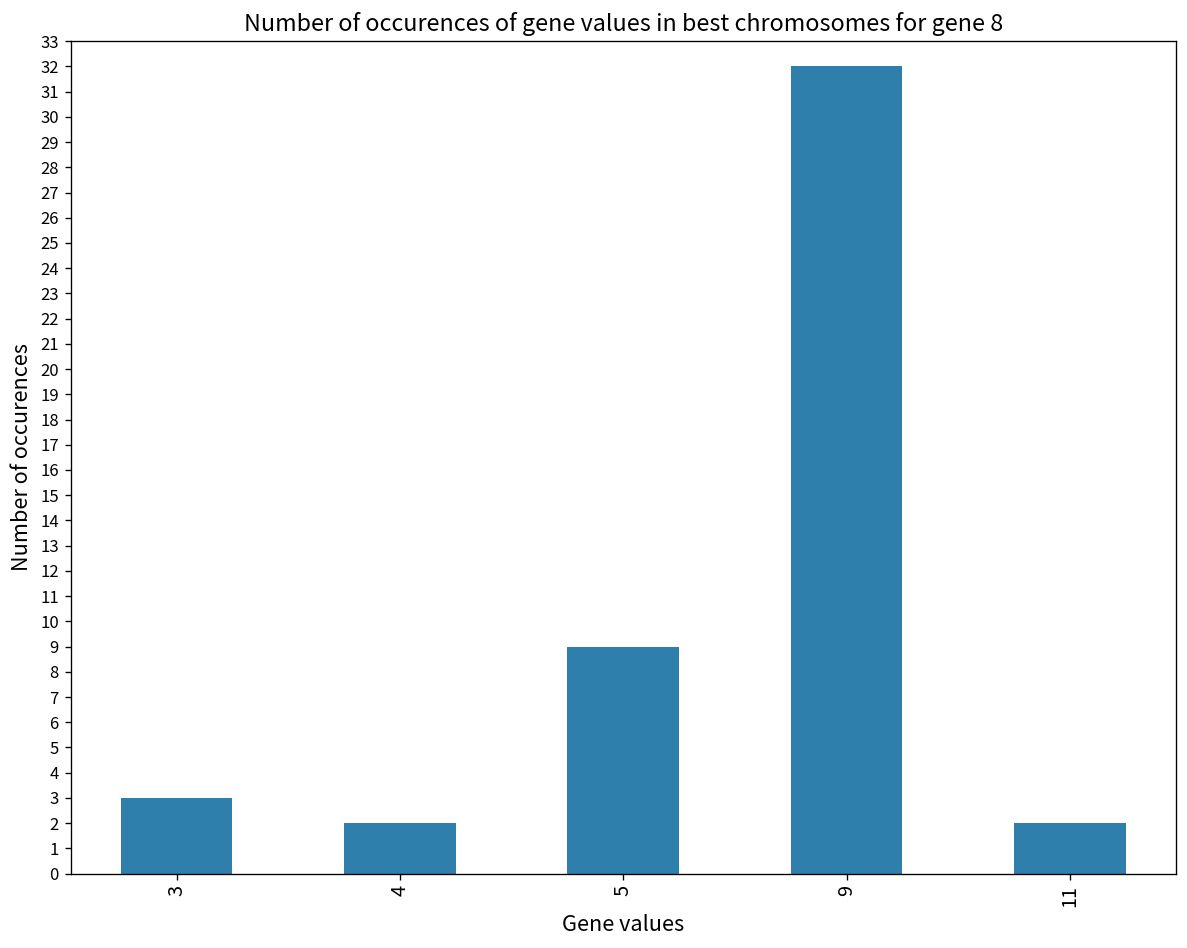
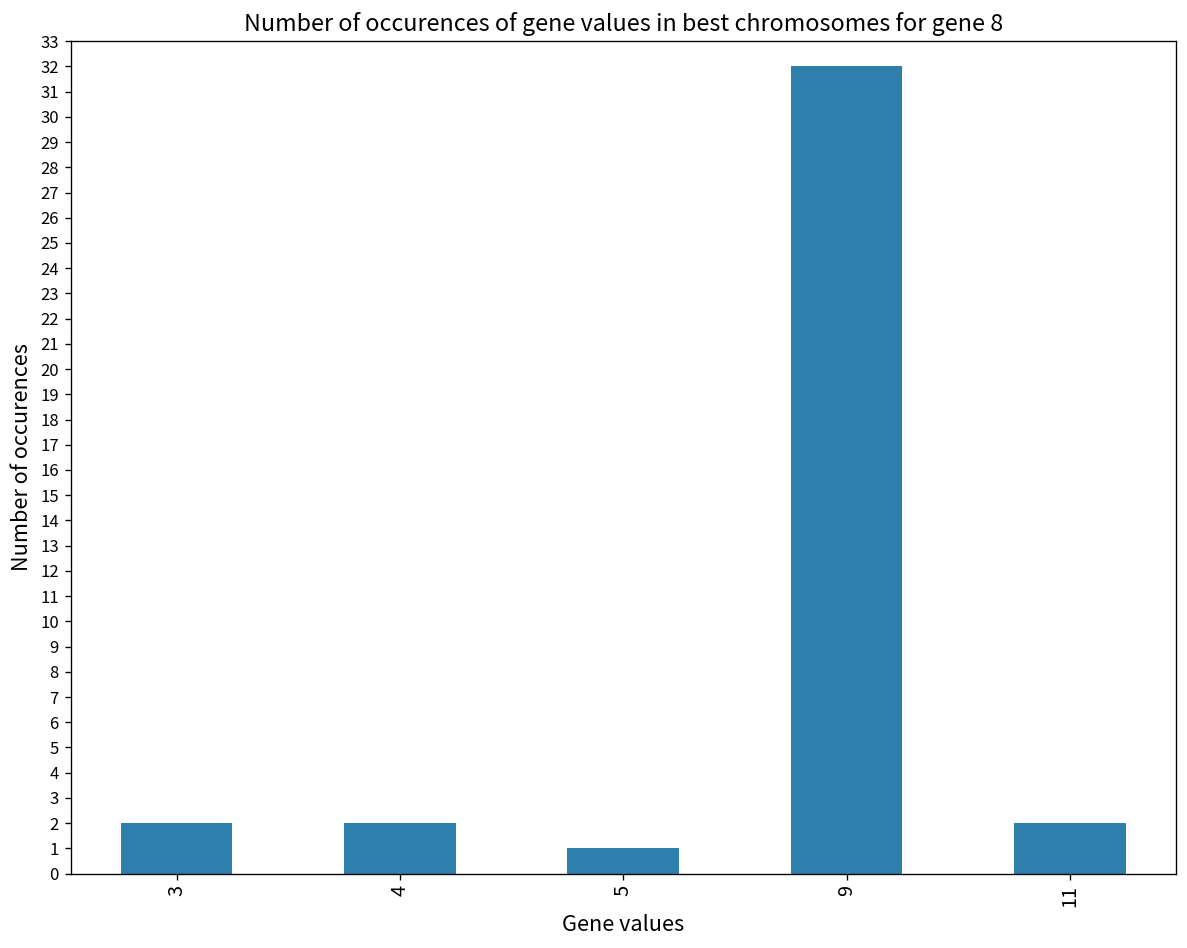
  {
-   "3": 3,
+   "3": 2,
    "4": 2,
-   "5": 9,
+   "5": 1,
    "9": 32,
    "11": 2
  }
